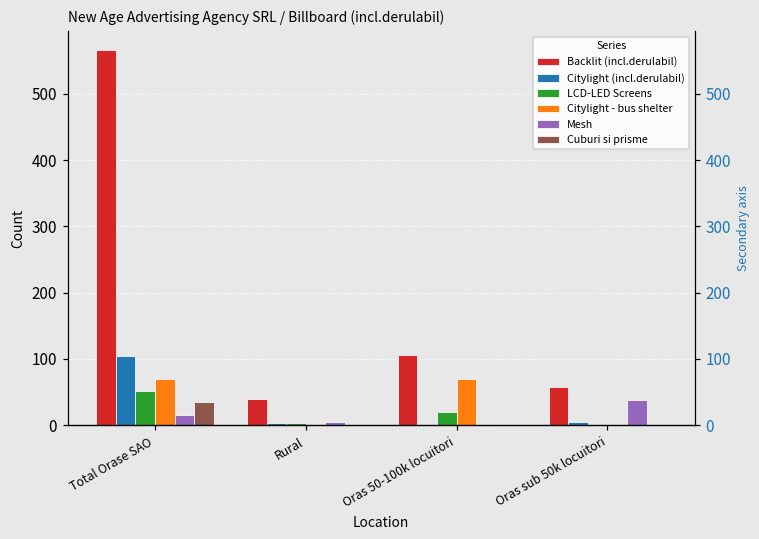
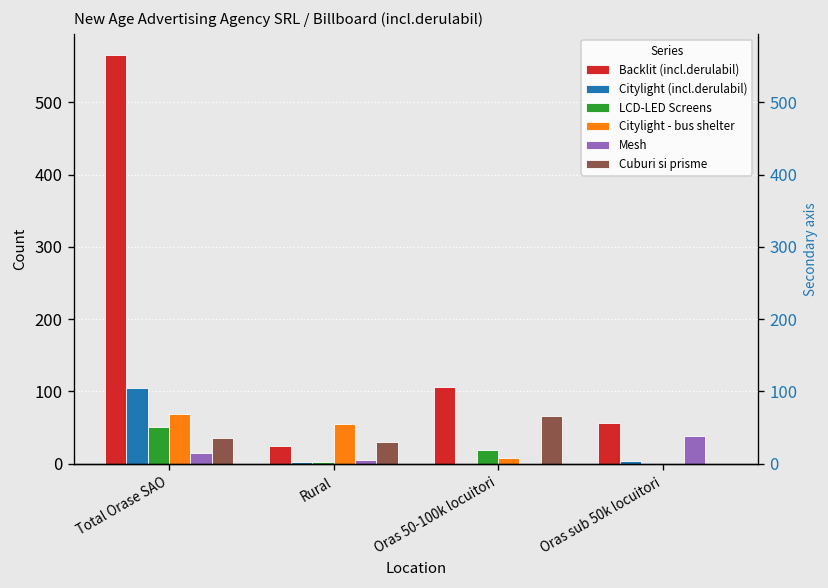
  {
    "Backlit (incl.derulabil)": {
      "Total Orase SAO": 570,
-     "Rural": 40,
+     "Rural": 30,
      "Oras 50-100k locuitori": 110,
      "Oras sub 50k locuitori": 60
    },
    "Citylight (incl.derulabil)": {
      "Total Orase SAO": 110,
      "Oras 50-100k locuitori": 0
    },
    "LCD-LED Screens": {
      "Total Orase SAO": 50,
      "Oras 50-100k locuitori": 20,
      "Oras sub 50k locuitori": 0
    },
    "Citylight - bus shelter": {
      "Total Orase SAO": 70,
-     "Rural": 0,
-     "Oras 50-100k locuitori": 70,
+     "Rural": 60,
+     "Oras 50-100k locuitori": 10,
      "Oras sub 50k locuitori": 0
    },
    "Mesh": {
      "Total Orase SAO": 20,
      "Rural": 10,
      "Oras sub 50k locuitori": 40
    },
    "Cuburi si prisme": {
      "Total Orase SAO": 40,
-     "Rural": 0,
-     "Oras 50-100k locuitori": 0,
+     "Rural": 30,
+     "Oras 50-100k locuitori": 70,
      "Oras sub 50k locuitori": 0
    }
  }
